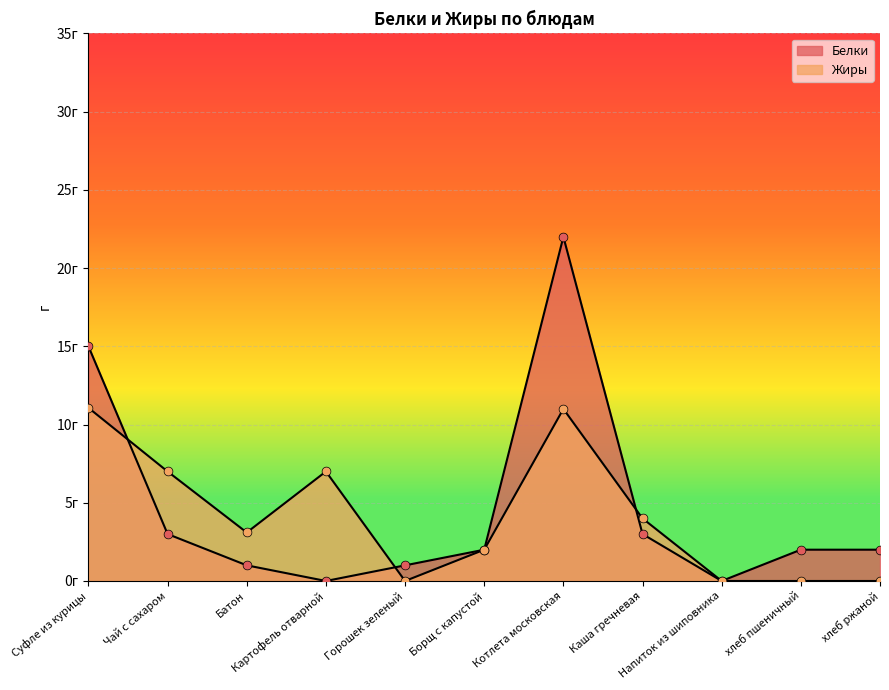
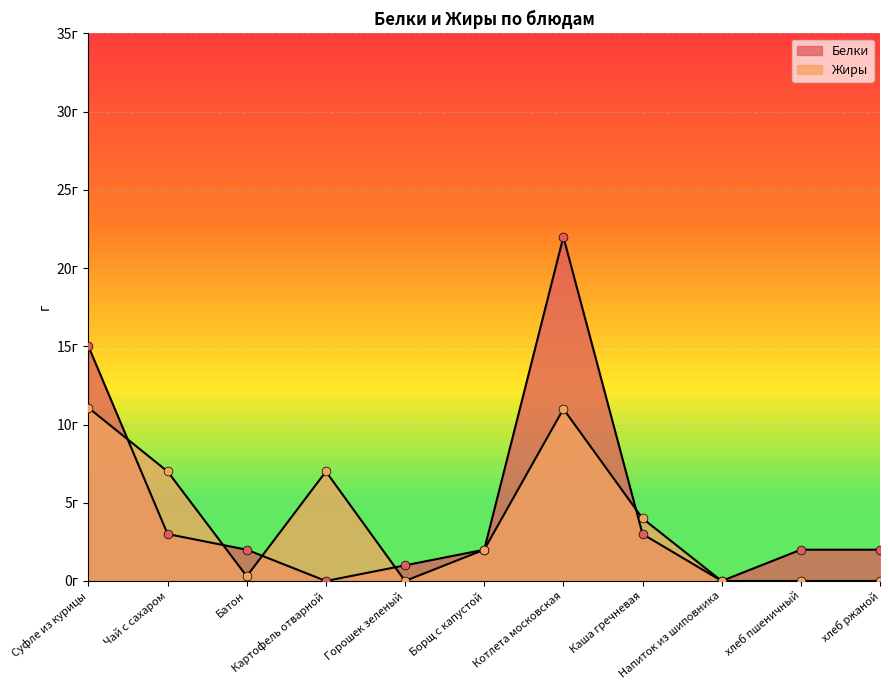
  {
    "Белки": {
      "Суфле из курицы": "15г",
      "Чай с сахаром": "3г",
-     "Батон": "1г",
+     "Батон": "2г",
      "Картофель отварной": "0г",
      "Горошек зеленый": "1г",
      "Котлета московская": "22г",
      "Каша гречневая": "3г",
      "хлеб пшеничный": "2г",
      "хлеб ржаной": "2г"
    },
    "Жиры": {
      "Суфле из курицы": "11.1г",
      "Чай с сахаром": "7.0г",
-     "Батон": "3.1г",
+     "Батон": "0.3г",
      "Картофель отварной": "7.0г",
      "Горошек зеленый": "0.0г",
      "Котлета московская": "11.0г",
      "Каша гречневая": "4.0г",
      "хлеб пшеничный": "0.0г",
      "хлеб ржаной": "0.0г"
    }
  }
